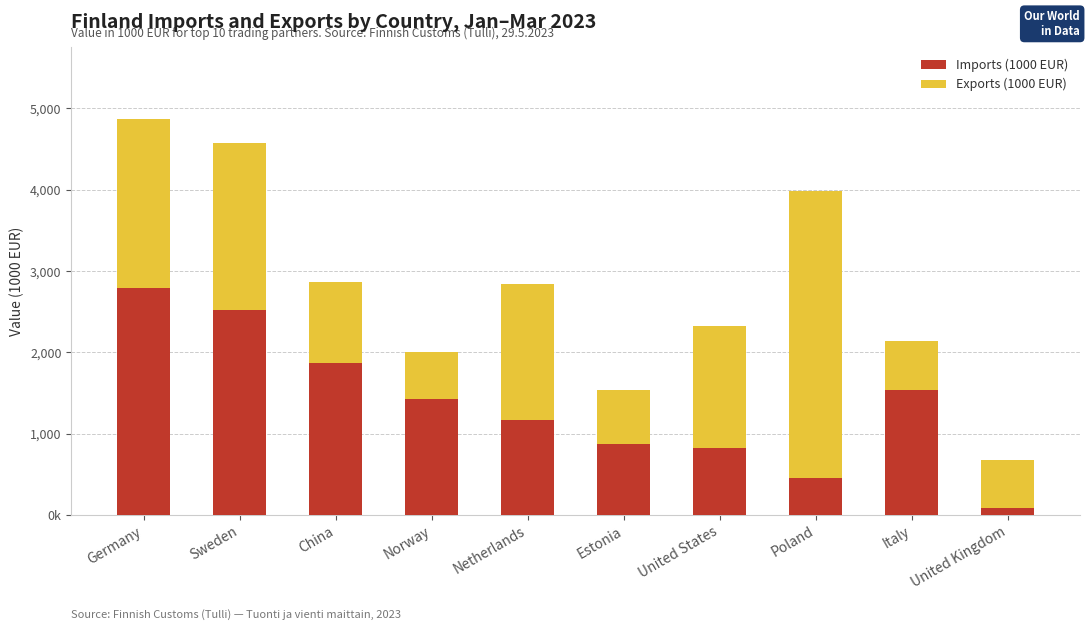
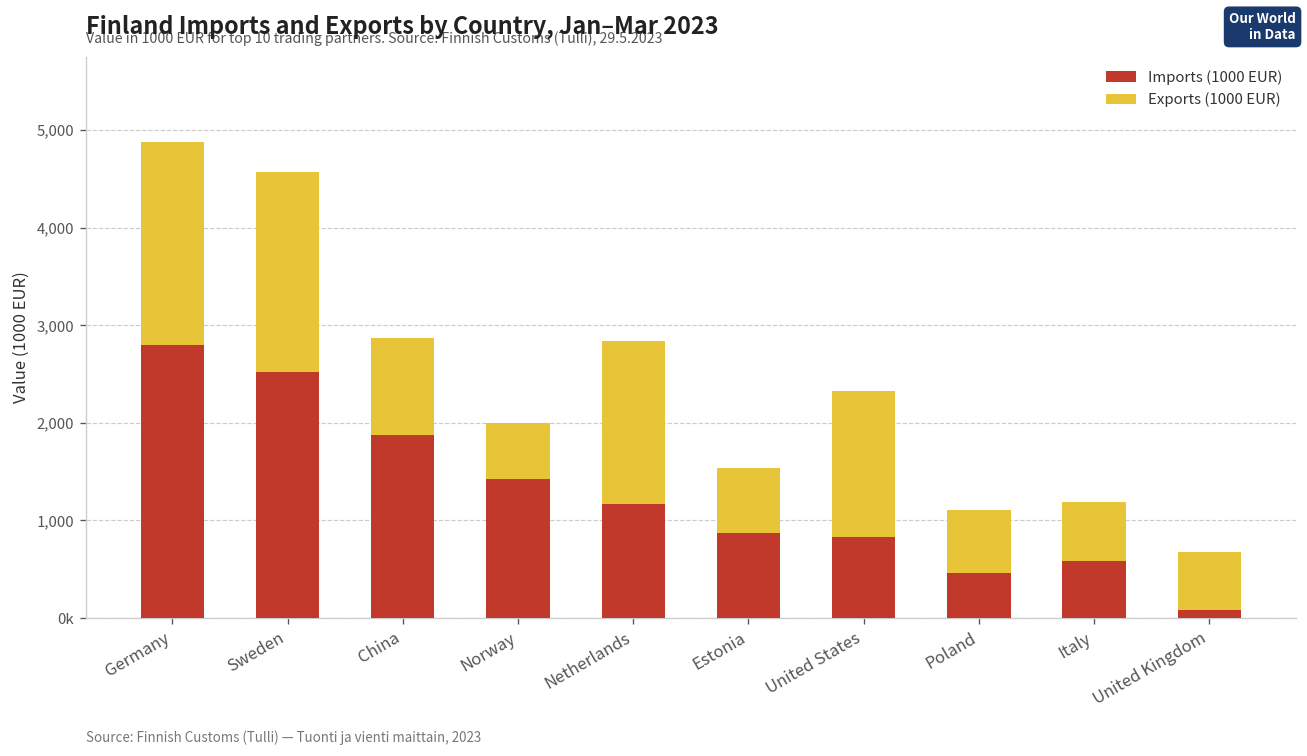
  {
    "Imports (1000 EUR)": {
      "Germany": "2,800",
      "Sweden": "2,500",
      "China": "1,900",
      "Norway": "1,400",
      "Netherlands": "1,200",
      "Estonia": "900",
      "United States": "800",
      "Poland": "500",
-     "Italy": "1,500",
+     "Italy": "600",
      "United Kingdom": "100"
    },
    "Exports (1000 EUR)": {
      "Germany": "2,100",
      "Sweden": "2,000",
      "China": "1,000",
      "Norway": "600",
      "Netherlands": "1,700",
      "Estonia": "700",
      "United States": "1,500",
-     "Poland": "3,500",
+     "Poland": "600",
      "Italy": "600",
      "United Kingdom": "600"
    }
  }
